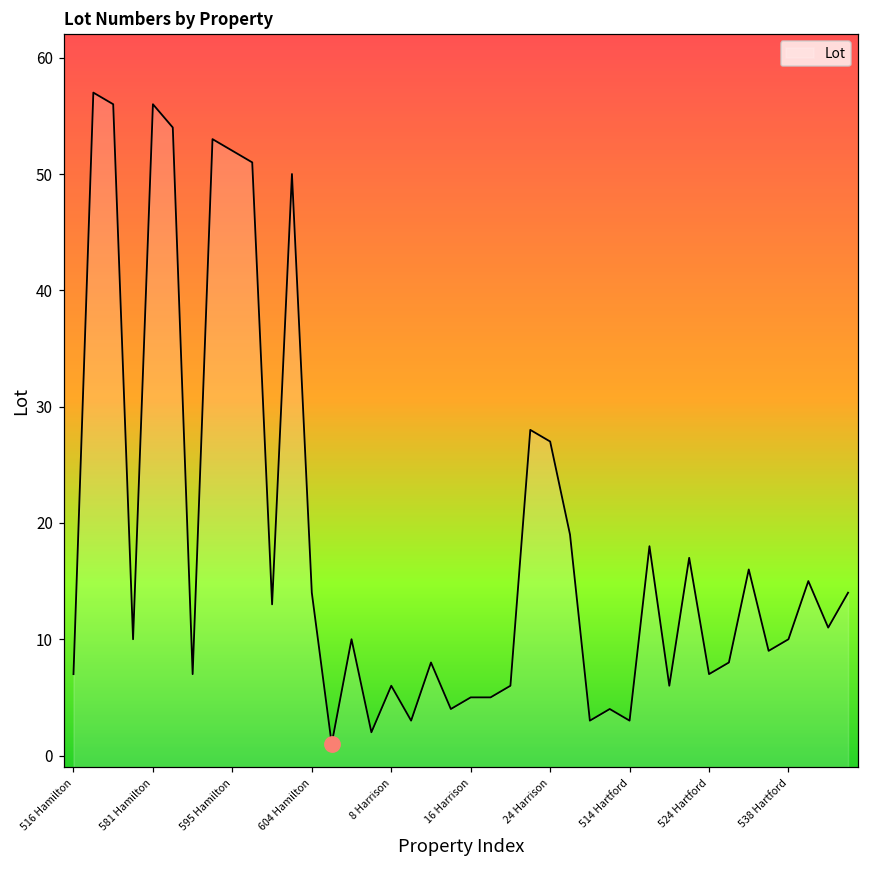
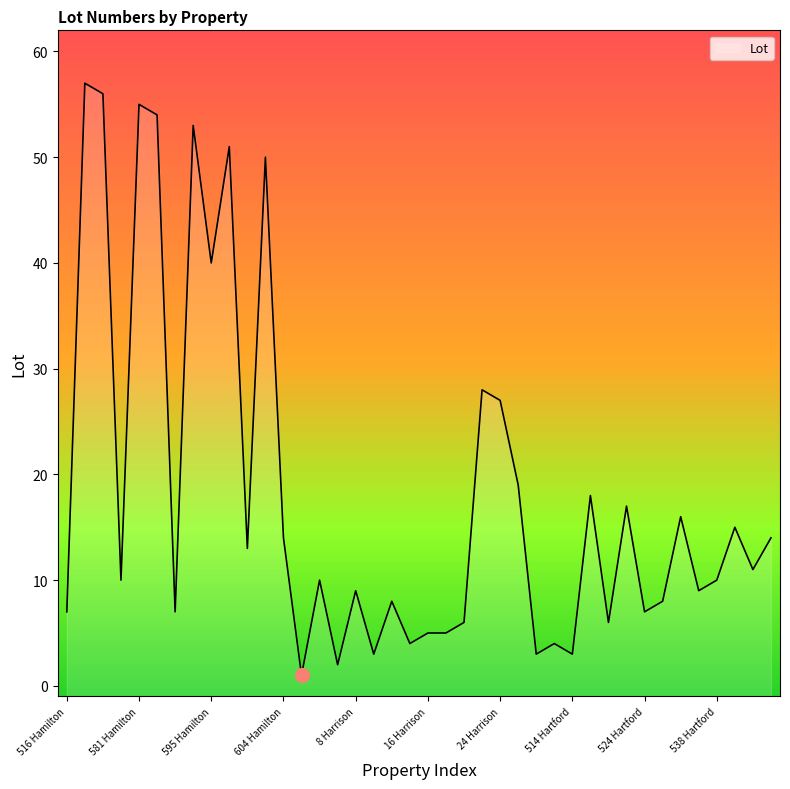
  {
    "Lot": {
      "516 Hamilton": 7,
-     "581 Hamilton": 56,
-     "595 Hamilton": 52,
+     "581 Hamilton": 55,
+     "595 Hamilton": 40,
      "604 Hamilton": 14,
-     "8 Harrison": 6,
+     "8 Harrison": 9,
      "16 Harrison": 5,
      "24 Harrison": 27,
      "514 Hartford": 3,
      "524 Hartford": 7,
      "538 Hartford": 10
    }
  }
